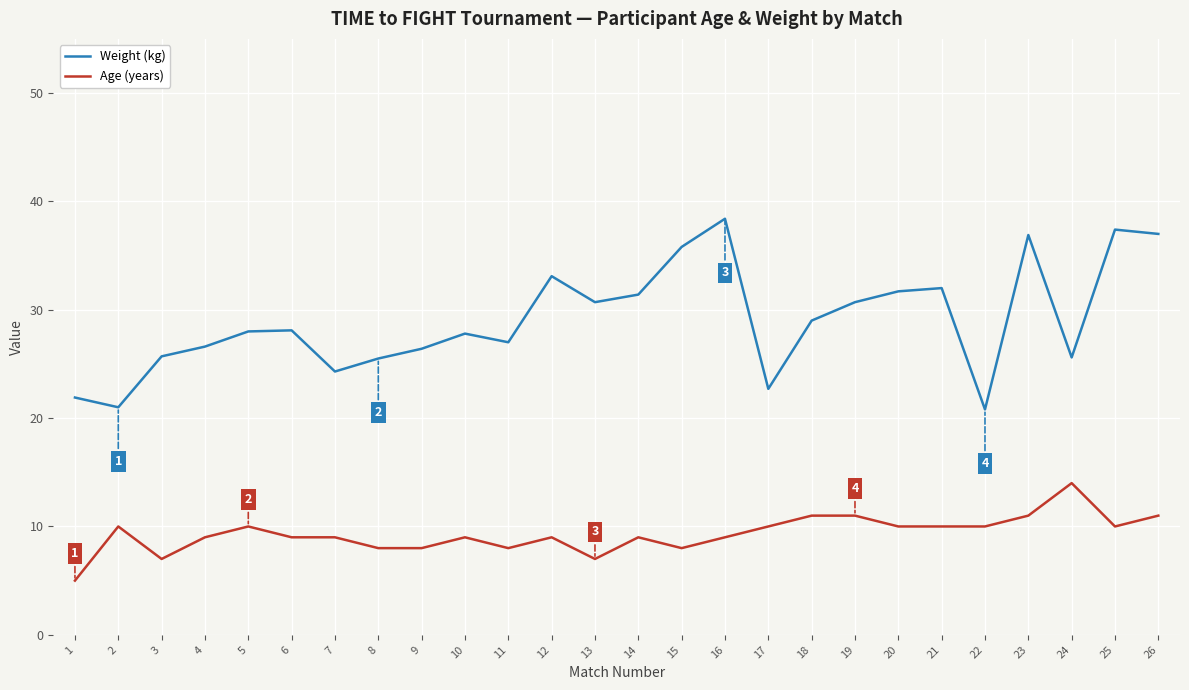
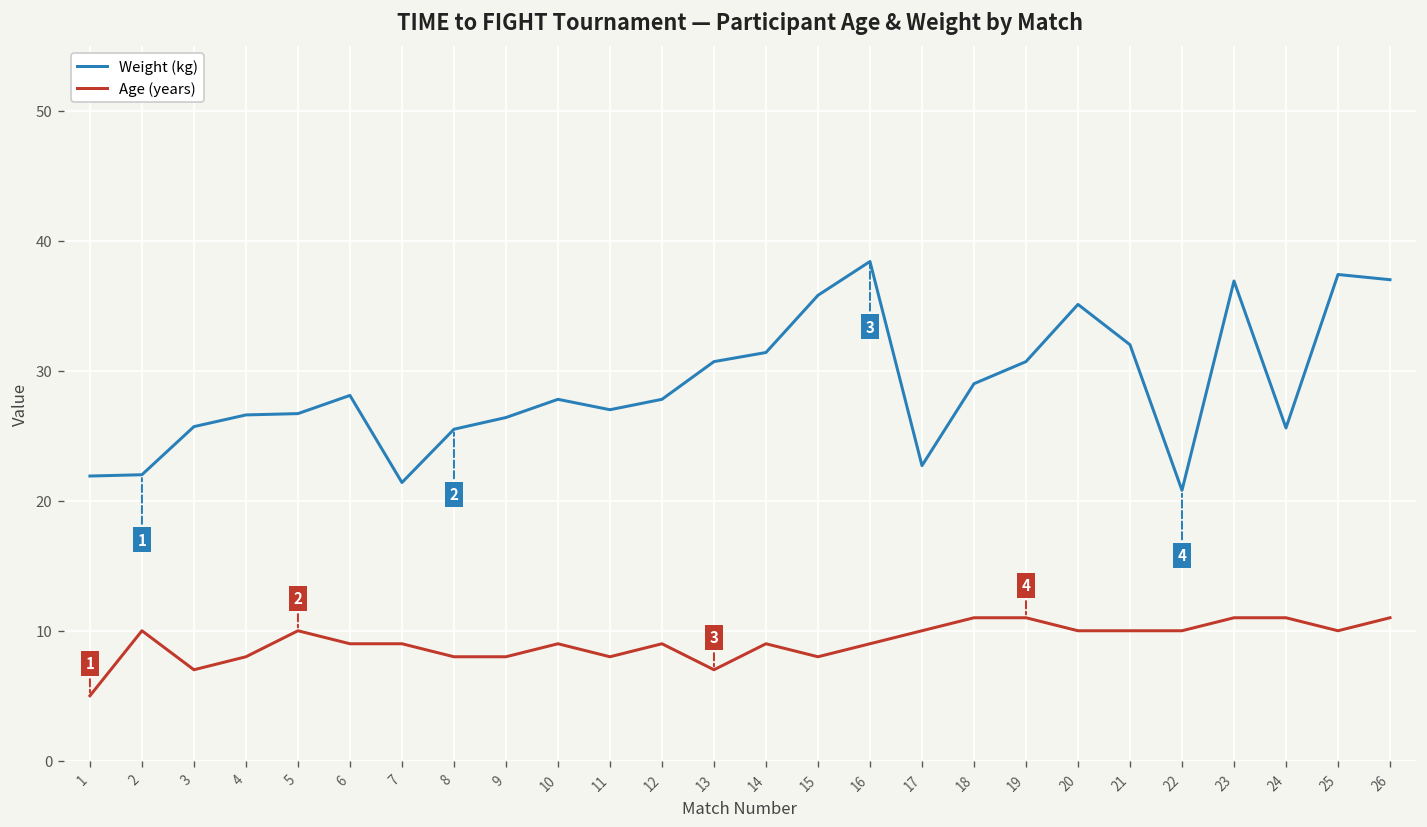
  {
    "Weight (kg)": {
      "1": 21.9,
-     "2": 21,
+     "2": 22,
      "3": 25.7,
      "4": 26.6,
-     "5": 28.0,
+     "5": 26.7,
      "6": 28.1,
-     "7": 24.3,
+     "7": 21.4,
      "8": 25.5,
      "9": 26.4,
      "10": 27.8,
      "11": 27.0,
-     "12": 33.1,
+     "12": 27.8,
      "13": 30.7,
      "14": 31.4,
      "15": 35.8,
      "17": 22.7,
      "18": 29.0,
      "19": 30.7,
-     "20": 31.7,
+     "20": 35.1,
      "21": 32.0,
      "22": 20.8,
      "23": 36.9,
      "24": 25.6,
      "25": 37.4,
      "26": 37.0
    },
    "Age (years)": {
      "2": 10,
      "3": 7,
-     "4": 9,
+     "4": 8,
      "6": 9,
      "7": 9,
      "8": 8,
      "9": 8,
      "10": 9,
      "11": 8,
      "12": 9,
      "14": 9,
      "15": 8,
      "16": 9,
      "17": 10,
      "18": 11,
      "20": 10,
      "21": 10,
      "22": 10,
      "23": 11,
-     "24": 14,
+     "24": 11,
      "25": 10,
      "26": 11
    }
  }
